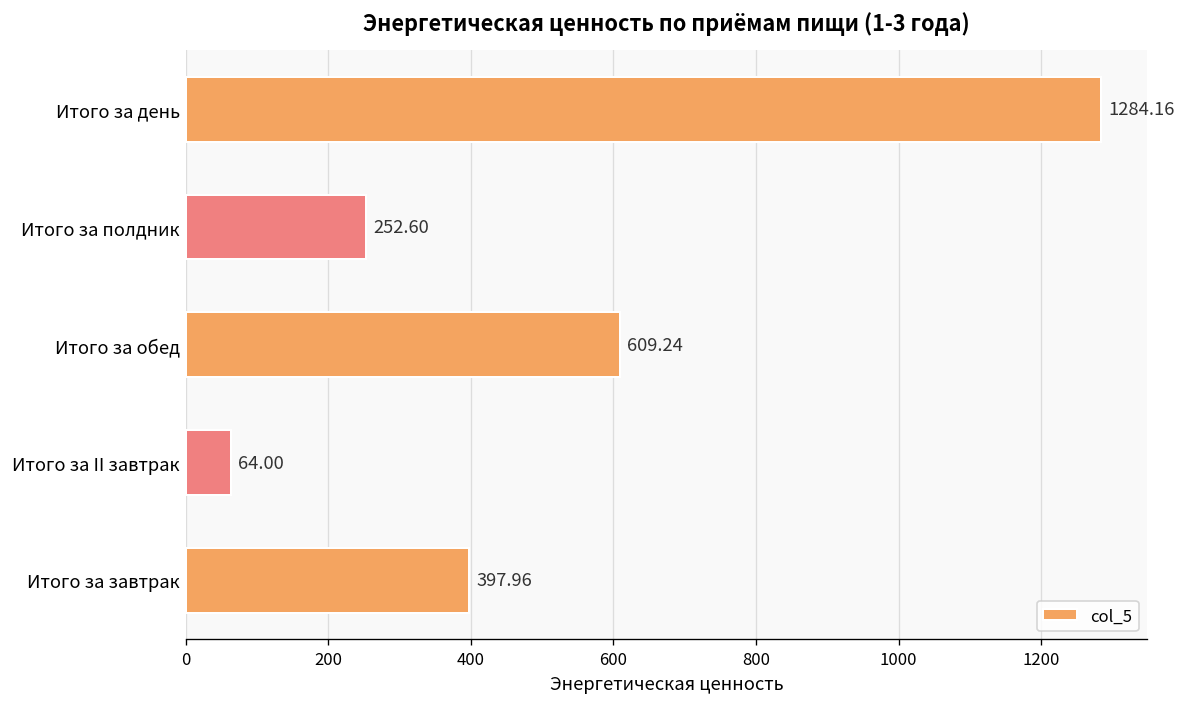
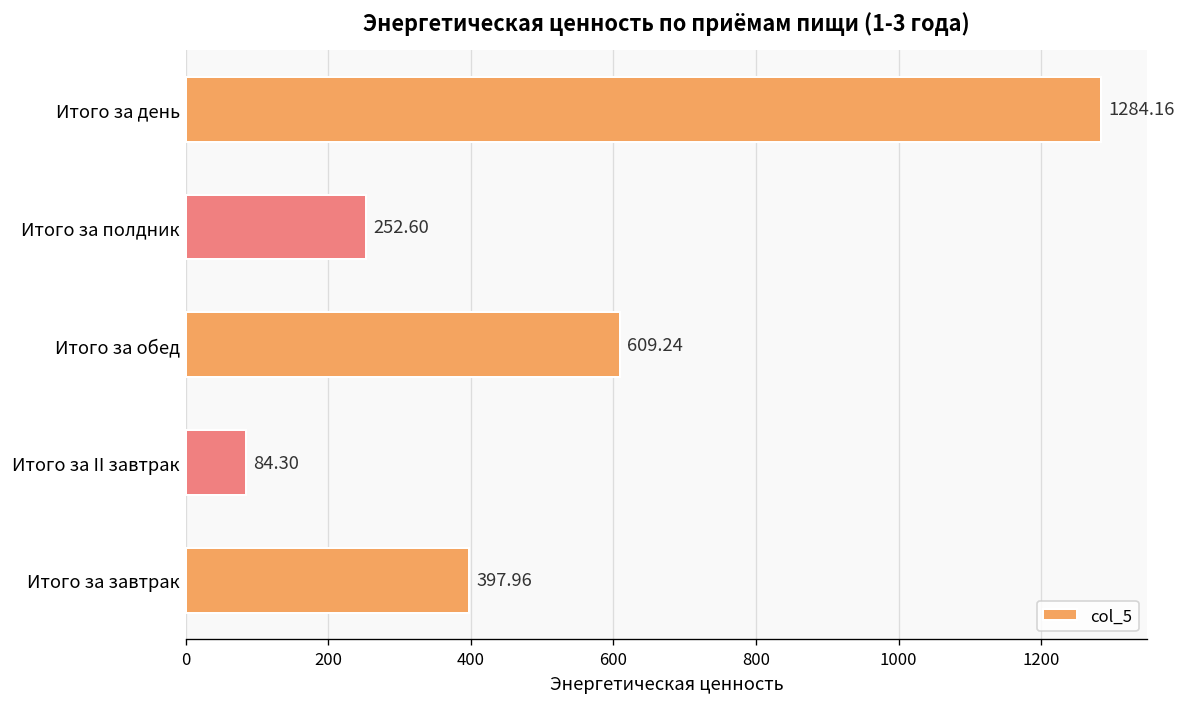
  {
    "Итого за день": 1284.16,
    "Итого за полдник": 252.60,
    "Итого за обед": 609.24,
-   "Итого за II завтрак": 64.00,
+   "Итого за II завтрак": 84.30,
    "Итого за завтрак": 397.96
  }
